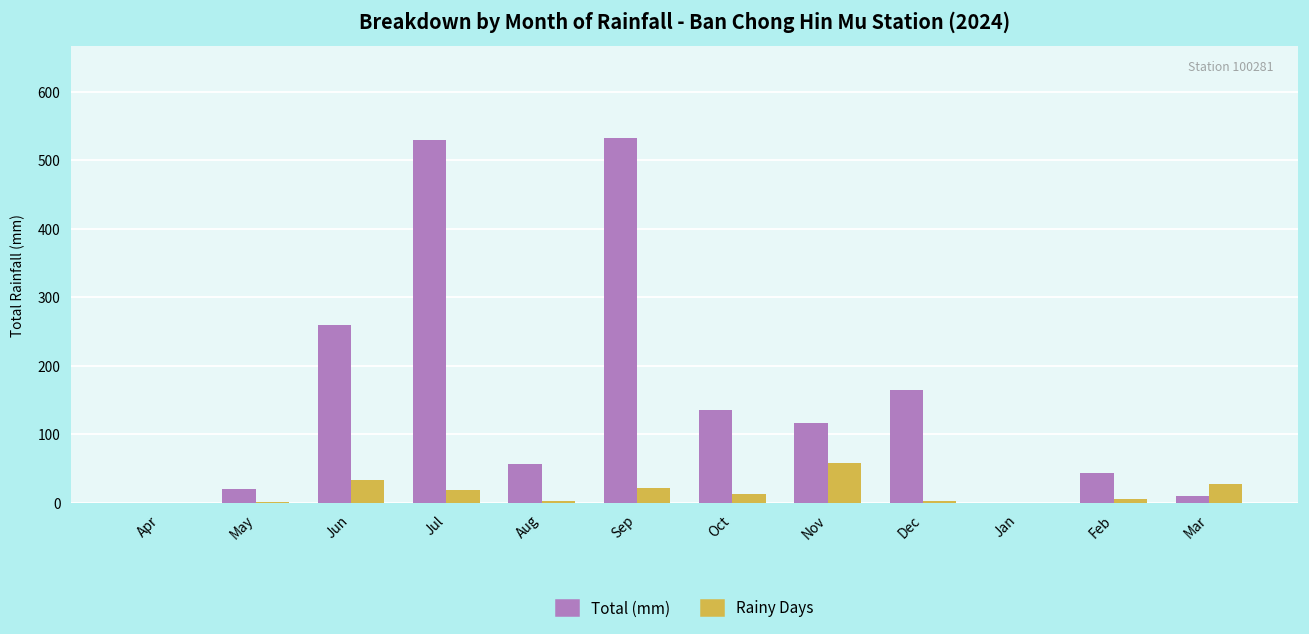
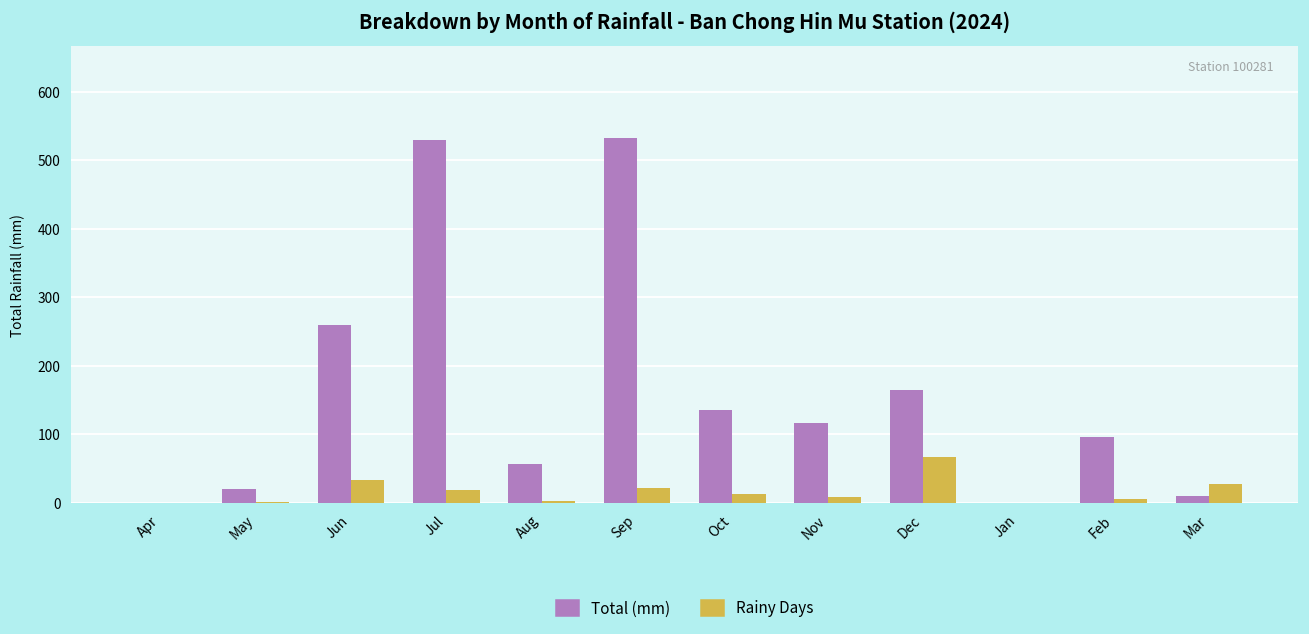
  {
    "Total (mm)": {
      "Apr": 0,
      "May": 20,
      "Jun": 260,
      "Jul": 530,
      "Aug": 60,
      "Sep": 530,
      "Oct": 140,
      "Nov": 120,
      "Dec": 160,
      "Jan": 0,
-     "Feb": 40,
+     "Feb": 100,
      "Mar": 10
    },
    "Rainy Days": {
      "Apr": 0,
      "Jun": 30,
      "Jul": 20,
      "Sep": 20,
      "Oct": 10,
-     "Nov": 60,
-     "Dec": 0,
+     "Nov": 10,
+     "Dec": 70,
      "Jan": 0,
      "Feb": 10,
      "Mar": 30
    }
  }
